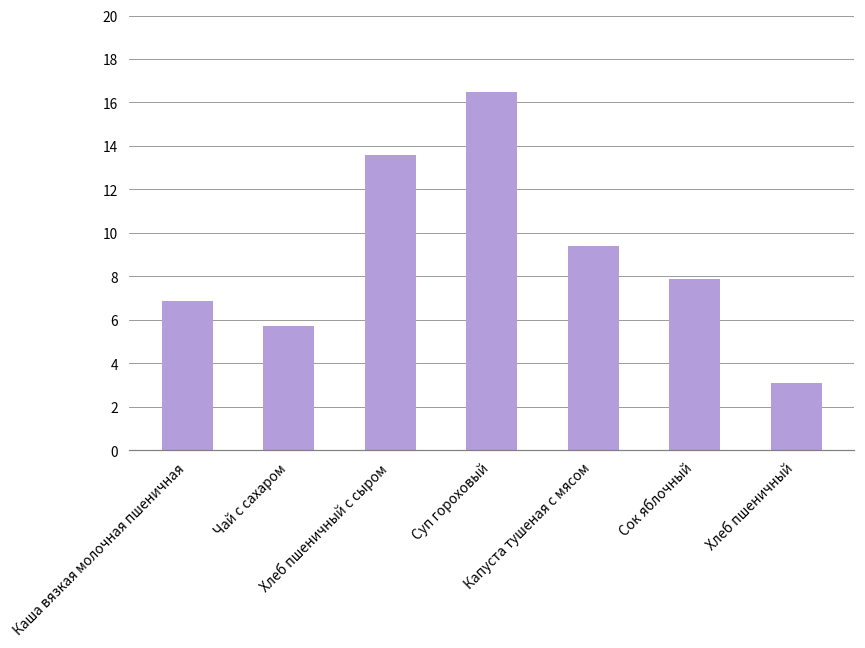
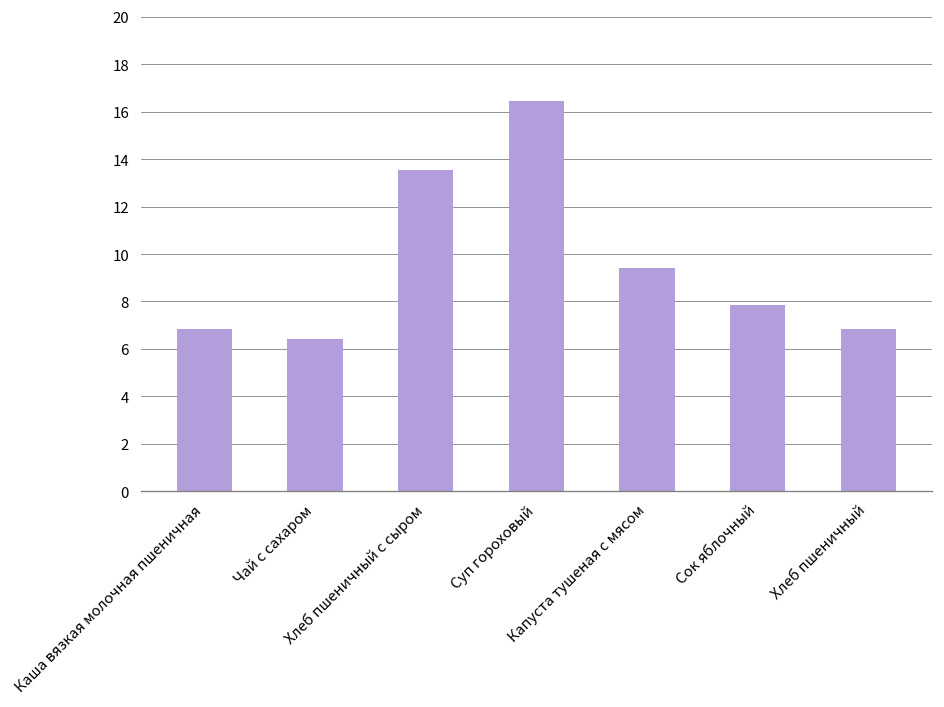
  {
    "Каша вязкая молочная пшеничная": 6.8,
-   "Чай с сахаром": 5.7,
+   "Чай с сахаром": 6.4,
    "Хлеб пшеничный с сыром": 13.6,
    "Суп гороховый": 16.5,
    "Капуста тушеная с мясом": 9.4,
    "Сок яблочный": 7.9,
-   "Хлеб пшеничный": 3.1
+   "Хлеб пшеничный": 6.8
  }
